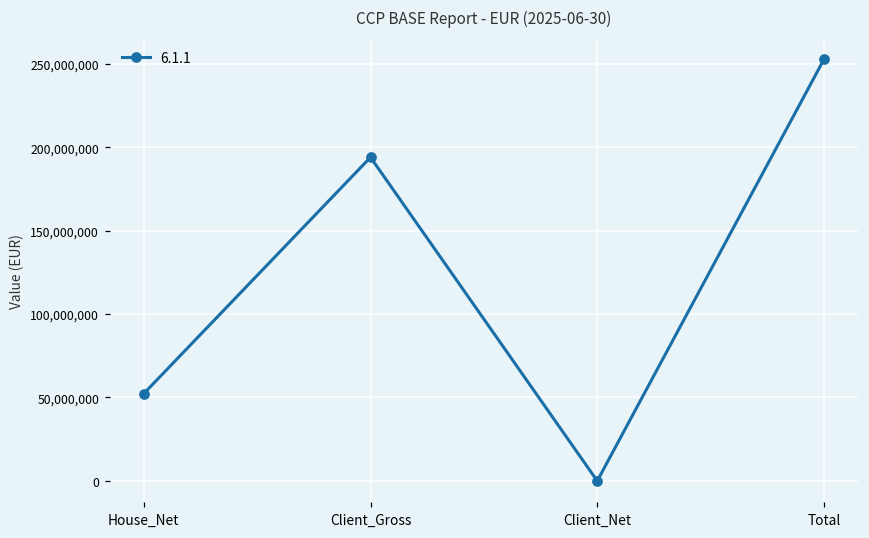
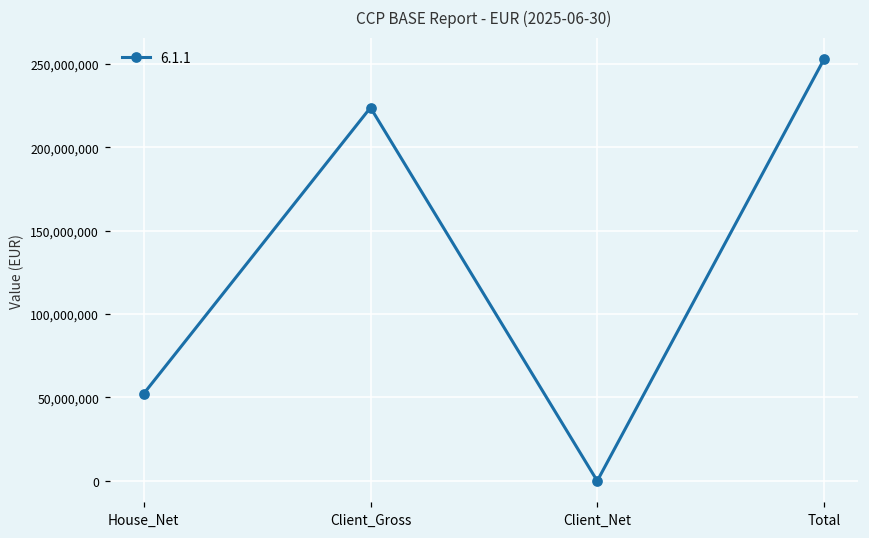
  {
    "House_Net": "52,000,000",
-   "Client_Gross": "194,000,000",
+   "Client_Gross": "224,000,000",
    "Client_Net": "0",
    "Total": "253,000,000"
  }
